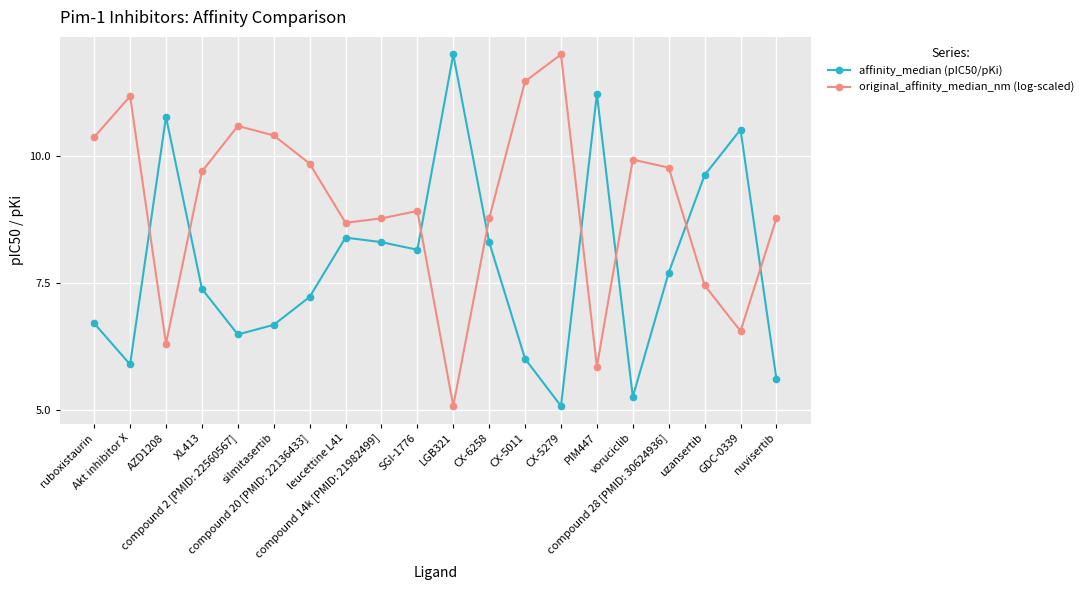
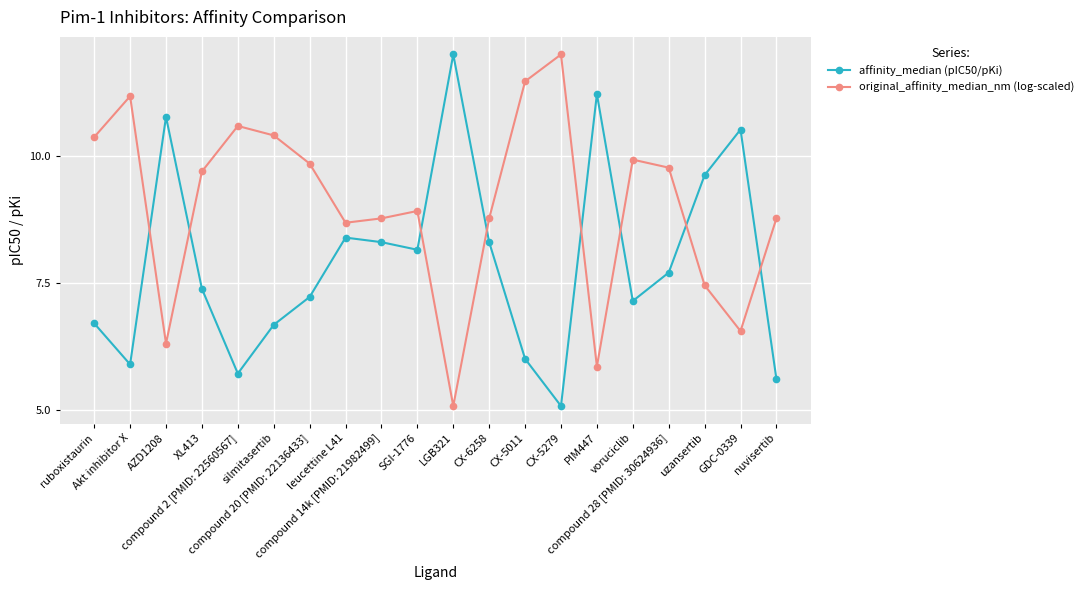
  {
    "affinity_median (pIC50/pKi)": {
      "ruboxistaurin": 6.7,
      "Akt inhibitor X": 5.9,
      "AZD1208": 10.8,
      "XL413": 7.4,
-     "compound 2 [PMID: 22560567]": 6.5,
+     "compound 2 [PMID: 22560567]": 5.7,
      "silmitasertib": 6.7,
      "compound 20 [PMID: 22136433]": 7.2,
      "leucettine L41": 8.4,
      "compound 14k [PMID: 21982499]": 8.3,
      "SGI-1776": 8.2,
      "LGB321": 12.0,
      "CX-6258": 8.3,
      "CX-5011": 6.0,
      "CX-5279": 5.1,
      "PIM447": 11.2,
-     "voruciclib": 5.3,
+     "voruciclib": 7.1,
      "compound 28 [PMID: 30624936]": 7.7,
      "uzansertib": 9.6,
      "GDC-0339": 10.5,
      "nuvisertib": 5.6
    },
    "original_affinity_median_nm (log-scaled)": {
      "ruboxistaurin": 10.4,
      "Akt inhibitor X": 11.2,
      "AZD1208": 6.3,
      "XL413": 9.7,
      "compound 2 [PMID: 22560567]": 10.6,
      "silmitasertib": 10.4,
      "compound 20 [PMID: 22136433]": 9.8,
      "leucettine L41": 8.7,
      "compound 14k [PMID: 21982499]": 8.8,
      "SGI-1776": 8.9,
      "LGB321": 5.1,
      "CX-6258": 8.8,
      "CX-5011": 11.5,
      "CX-5279": 12.0,
      "PIM447": 5.8,
      "voruciclib": 9.9,
      "compound 28 [PMID: 30624936]": 9.8,
      "uzansertib": 7.5,
      "GDC-0339": 6.5,
      "nuvisertib": 8.8
    }
  }
